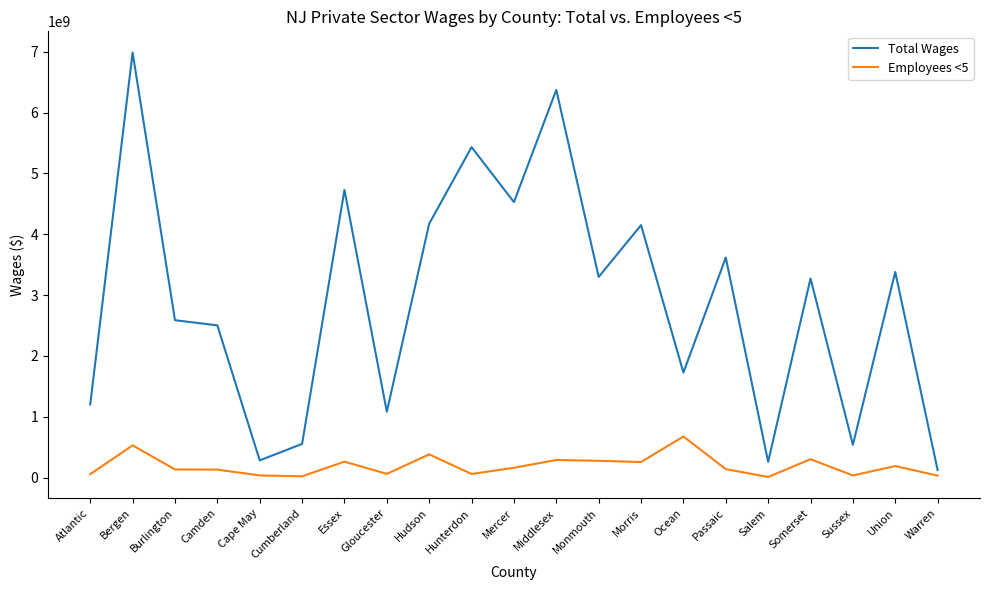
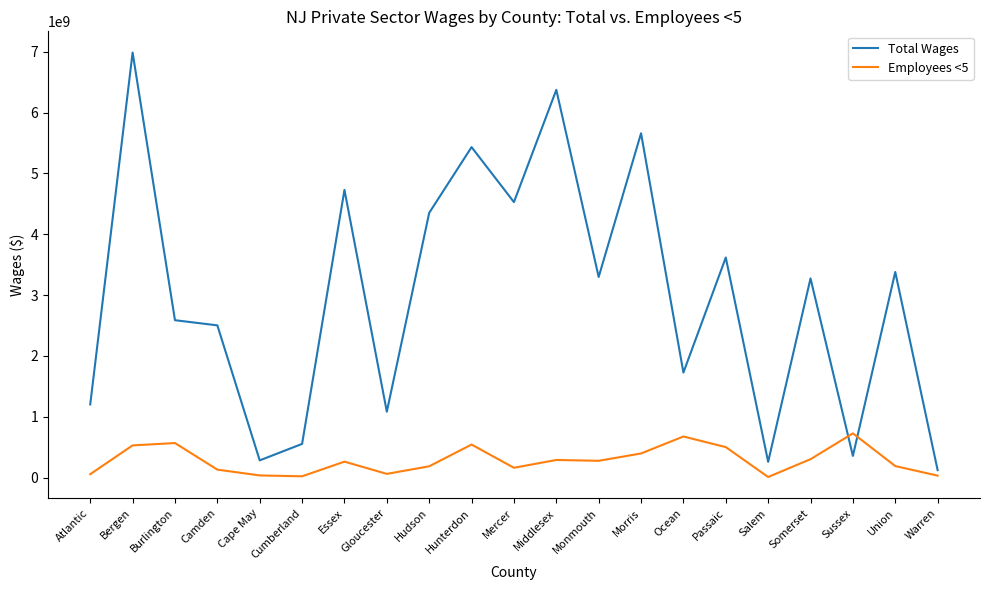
  {
    "Total Wages": {
      "Atlantic": 1200000000,
      "Bergen": 7000000000,
      "Burlington": 2600000000,
      "Camden": 2500000000,
      "Cape May": 300000000,
      "Cumberland": 600000000,
      "Essex": 4700000000,
      "Gloucester": 1100000000,
-     "Hudson": 4200000000,
+     "Hudson": 4400000000,
      "Hunterdon": 5400000000,
      "Mercer": 4500000000,
      "Middlesex": 6400000000,
      "Monmouth": 3300000000,
-     "Morris": 4200000000,
+     "Morris": 5700000000,
      "Ocean": 1700000000,
      "Passaic": 3600000000,
      "Salem": 300000000,
      "Somerset": 3300000000,
-     "Sussex": 500000000,
+     "Sussex": 400000000,
      "Union": 3400000000,
      "Warren": 100000000
    },
    "Employees <5": {
      "Atlantic": 100000000,
      "Bergen": 500000000,
-     "Burlington": 100000000,
+     "Burlington": 600000000,
      "Camden": 100000000,
      "Cape May": 0,
      "Cumberland": 0,
      "Essex": 300000000,
      "Gloucester": 100000000,
-     "Hudson": 400000000,
-     "Hunterdon": 100000000,
+     "Hudson": 200000000,
+     "Hunterdon": 500000000,
      "Mercer": 200000000,
      "Middlesex": 300000000,
      "Monmouth": 300000000,
-     "Morris": 300000000,
+     "Morris": 400000000,
      "Ocean": 700000000,
-     "Passaic": 100000000,
+     "Passaic": 500000000,
      "Salem": 0,
      "Somerset": 300000000,
-     "Sussex": 0,
+     "Sussex": 700000000,
      "Union": 200000000,
      "Warren": 0
    }
  }
